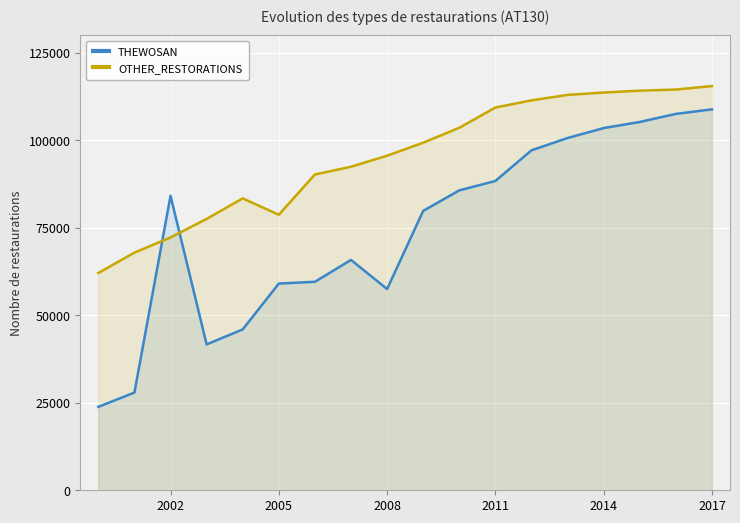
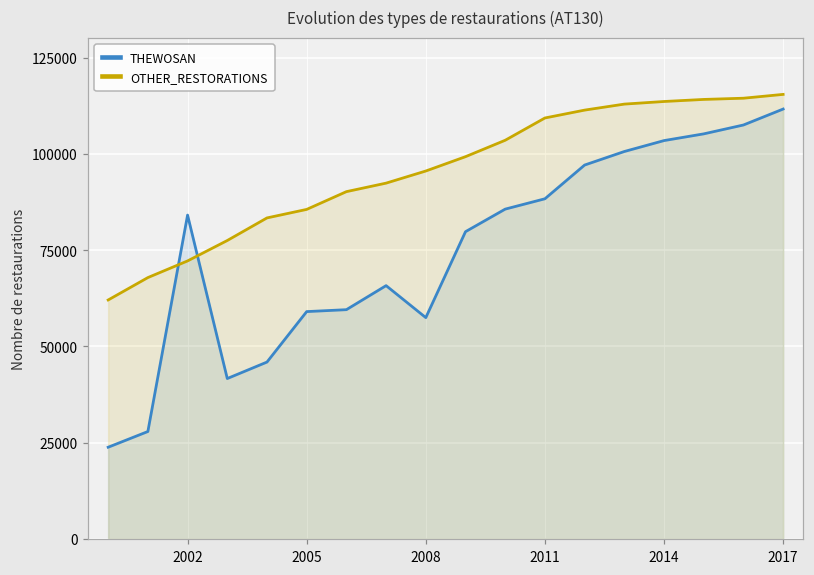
  {
    "THEWOSAN": {
      "2002": 84000,
      "2005": 59000,
      "2008": 57000,
      "2011": 88000,
      "2014": 103000,
-     "2017": 109000
+     "2017": 112000
    },
    "OTHER_RESTORATIONS": {
      "2002": 72000,
-     "2005": 79000,
+     "2005": 86000,
      "2008": 96000,
      "2011": 109000,
      "2014": 114000,
      "2017": 115000
    }
  }
